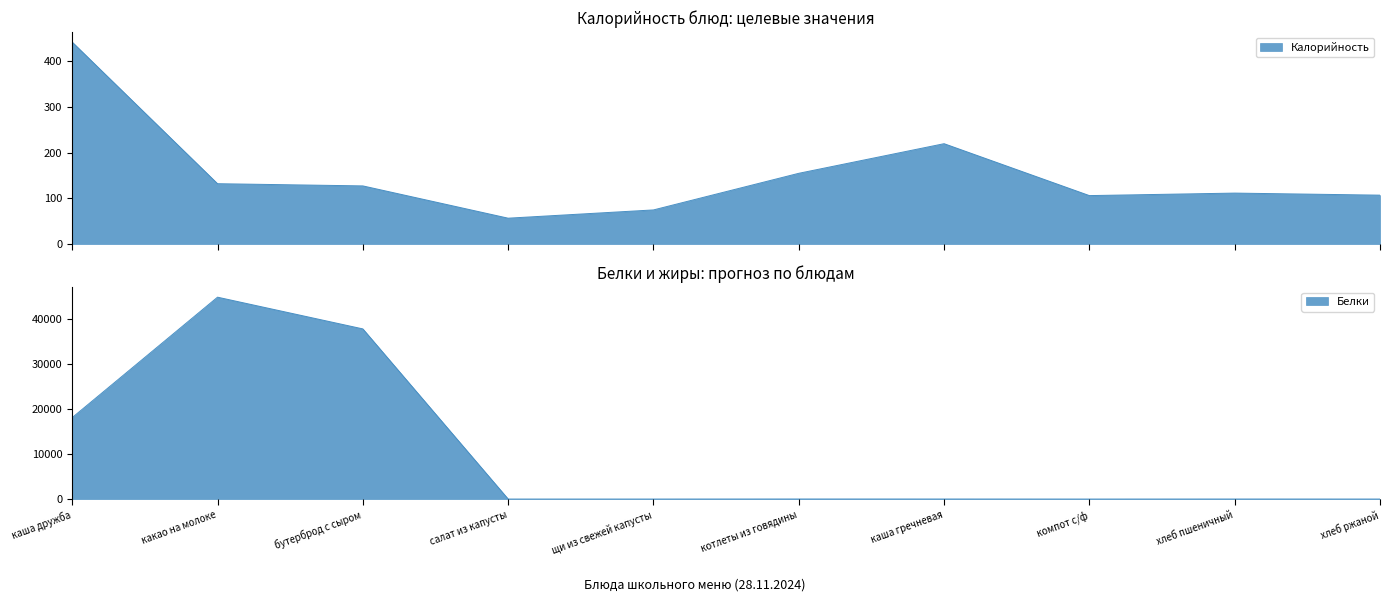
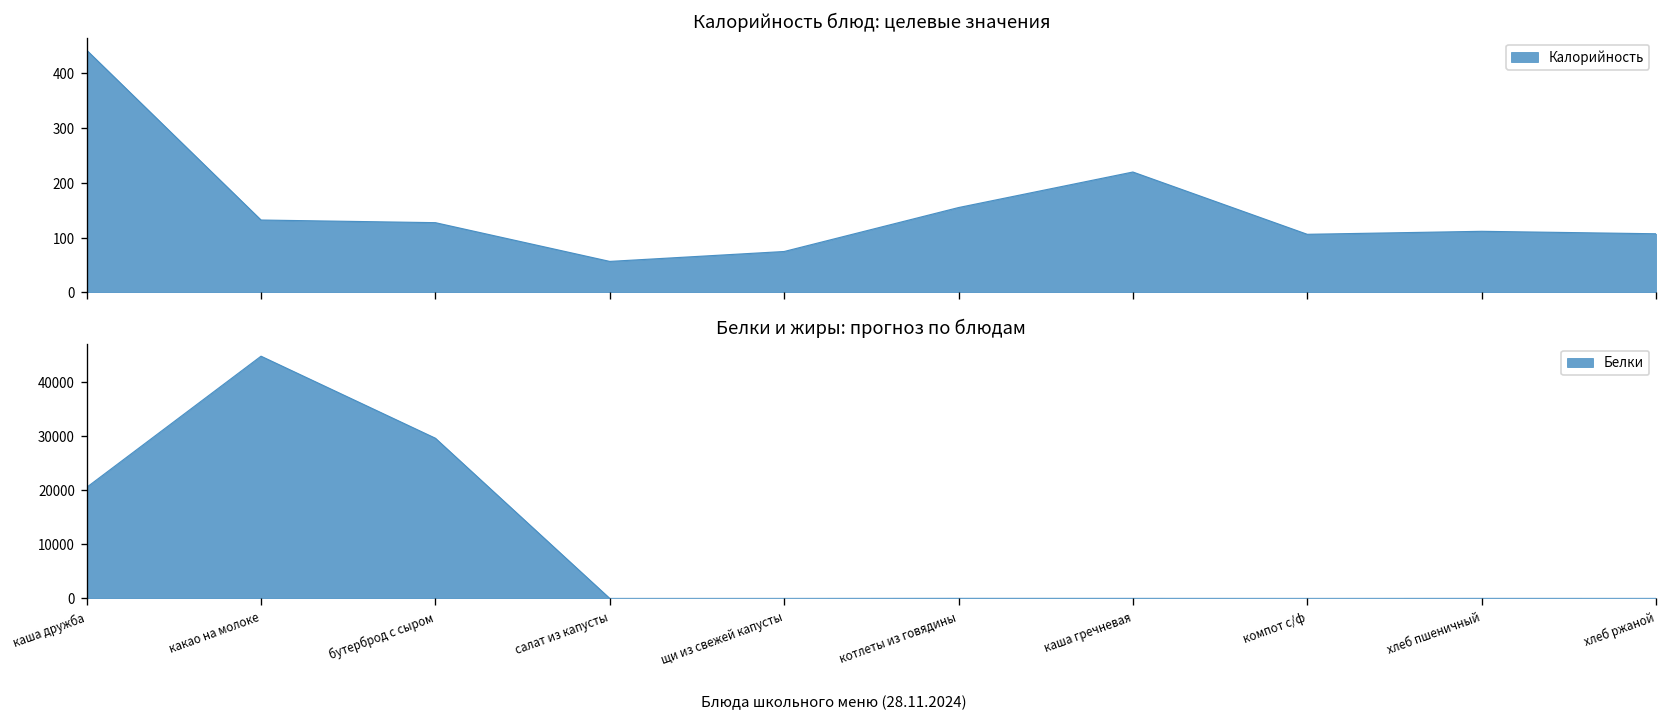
  {
    "Белки и жиры: прогноз по блюдам": {
-     "каша дружба": 18000,
+     "каша дружба": 21000,
      "какао на молоке": 45000,
-     "бутерброд с сыром": 38000,
+     "бутерброд с сыром": 30000,
      "салат из капусты": 0,
      "щи из свежей капусты": 0,
      "котлеты из говядины": 0,
      "каша гречневая": 0,
      "компот с/ф": 0,
      "хлеб пшеничный": 0,
      "хлеб ржаной": 0
    }
  }
